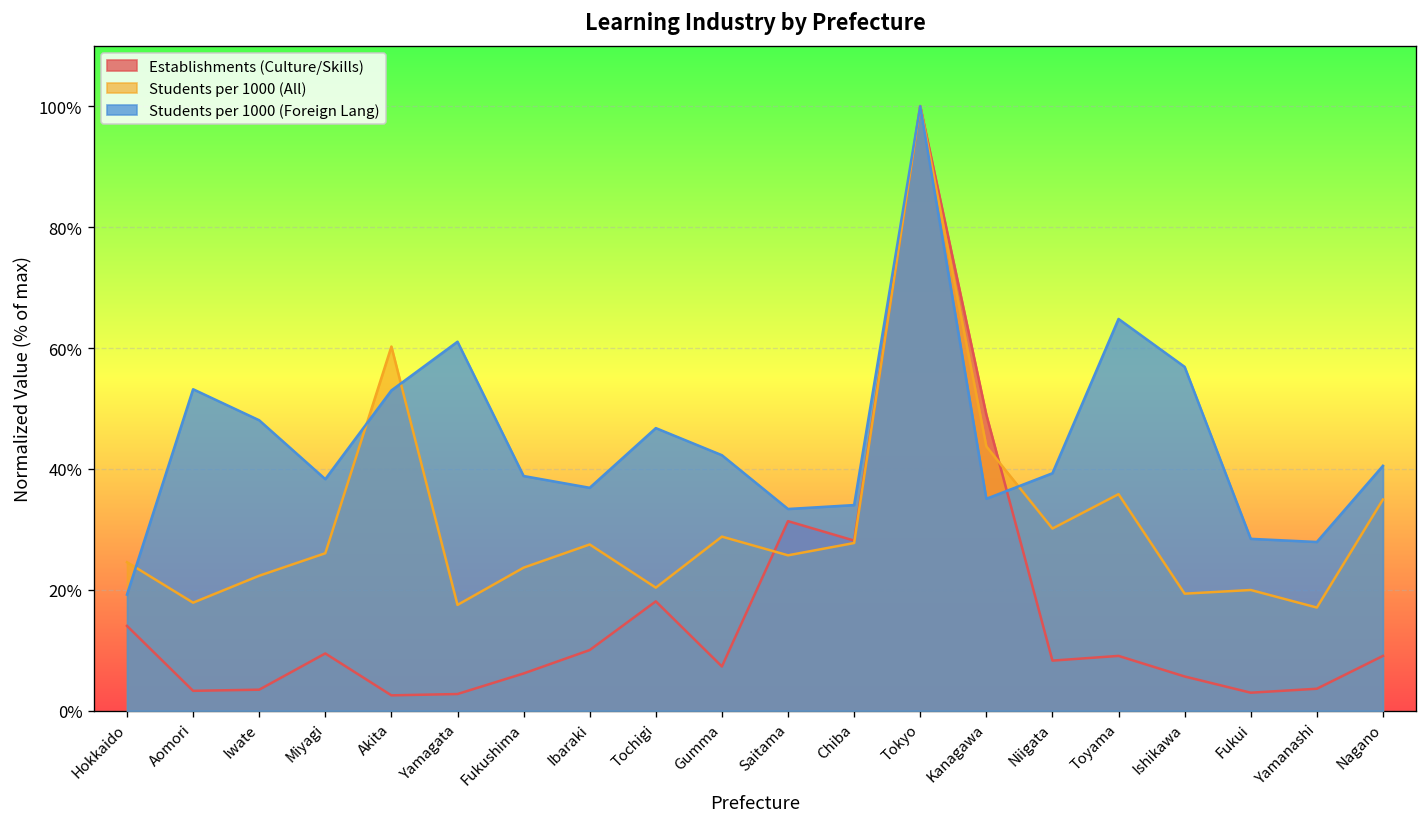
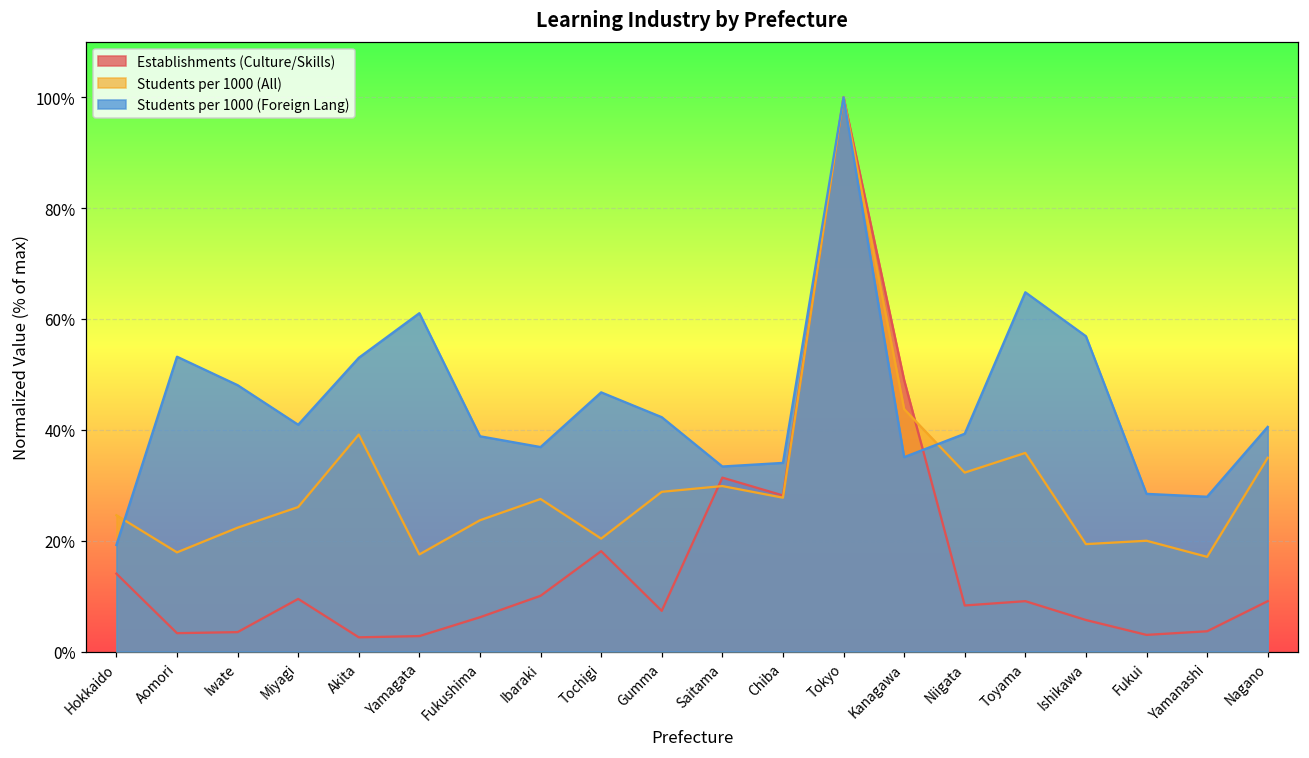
  {
    "Establishments (Culture/Skills)": {
      "Hokkaido": "14%",
      "Aomori": "3%",
      "Iwate": "3%",
      "Miyagi": "9%",
      "Akita": "3%",
      "Yamagata": "3%",
      "Fukushima": "6%",
      "Ibaraki": "10%",
      "Tochigi": "18%",
      "Gumma": "7%",
      "Saitama": "31%",
      "Kanagawa": "49%",
      "Niigata": "8%",
      "Toyama": "9%",
      "Ishikawa": "6%",
      "Fukui": "3%",
      "Yamanashi": "4%",
      "Nagano": "9%"
    },
    "Students per 1000 (All)": {
      "Hokkaido": "25%",
      "Aomori": "18%",
      "Iwate": "22%",
      "Miyagi": "26%",
-     "Akita": "60%",
+     "Akita": "39%",
      "Yamagata": "18%",
      "Fukushima": "24%",
      "Ibaraki": "28%",
      "Tochigi": "20%",
      "Gumma": "29%",
-     "Saitama": "26%",
+     "Saitama": "30%",
      "Kanagawa": "44%",
-     "Niigata": "30%",
+     "Niigata": "32%",
      "Toyama": "36%",
      "Ishikawa": "19%",
      "Fukui": "20%",
      "Yamanashi": "17%",
      "Nagano": "35%"
    },
    "Students per 1000 (Foreign Lang)": {
      "Hokkaido": "19%",
      "Aomori": "53%",
      "Iwate": "48%",
-     "Miyagi": "38%",
+     "Miyagi": "41%",
      "Akita": "53%",
      "Yamagata": "61%",
      "Fukushima": "39%",
      "Ibaraki": "37%",
      "Tochigi": "47%",
      "Gumma": "42%",
      "Saitama": "33%",
      "Chiba": "34%",
      "Kanagawa": "35%",
      "Niigata": "39%",
      "Toyama": "65%",
      "Ishikawa": "57%",
      "Fukui": "28%",
      "Yamanashi": "28%",
      "Nagano": "41%"
    }
  }
